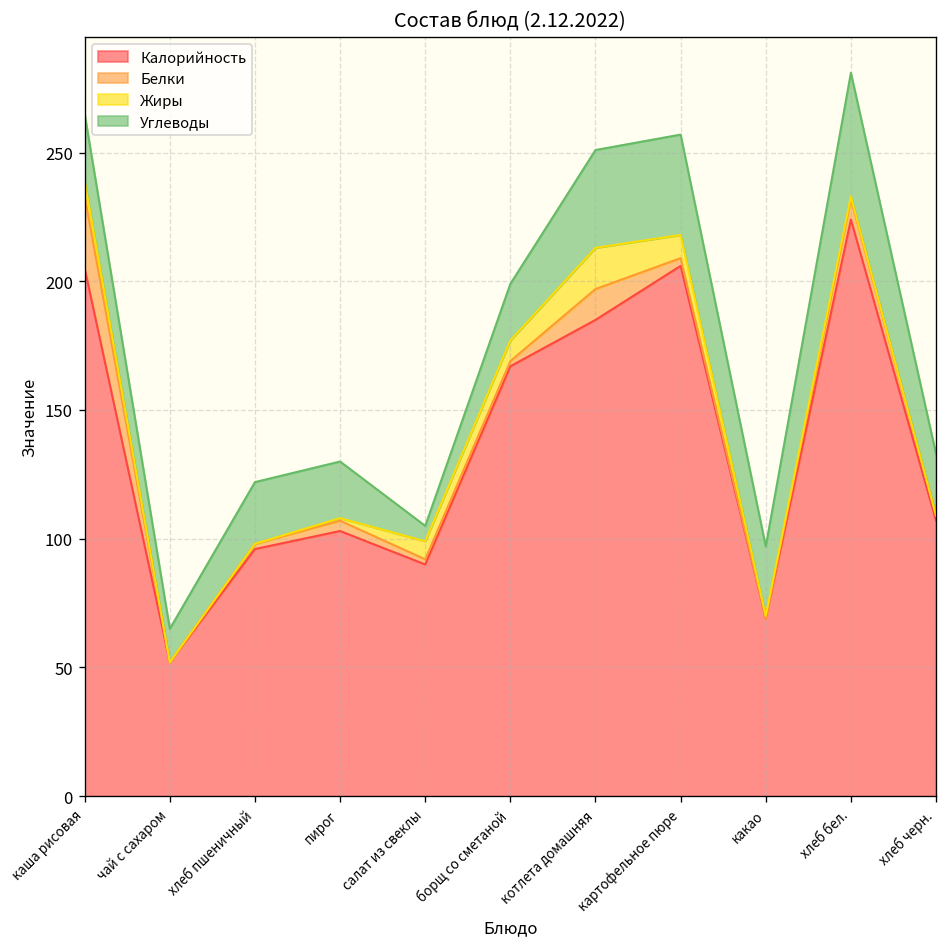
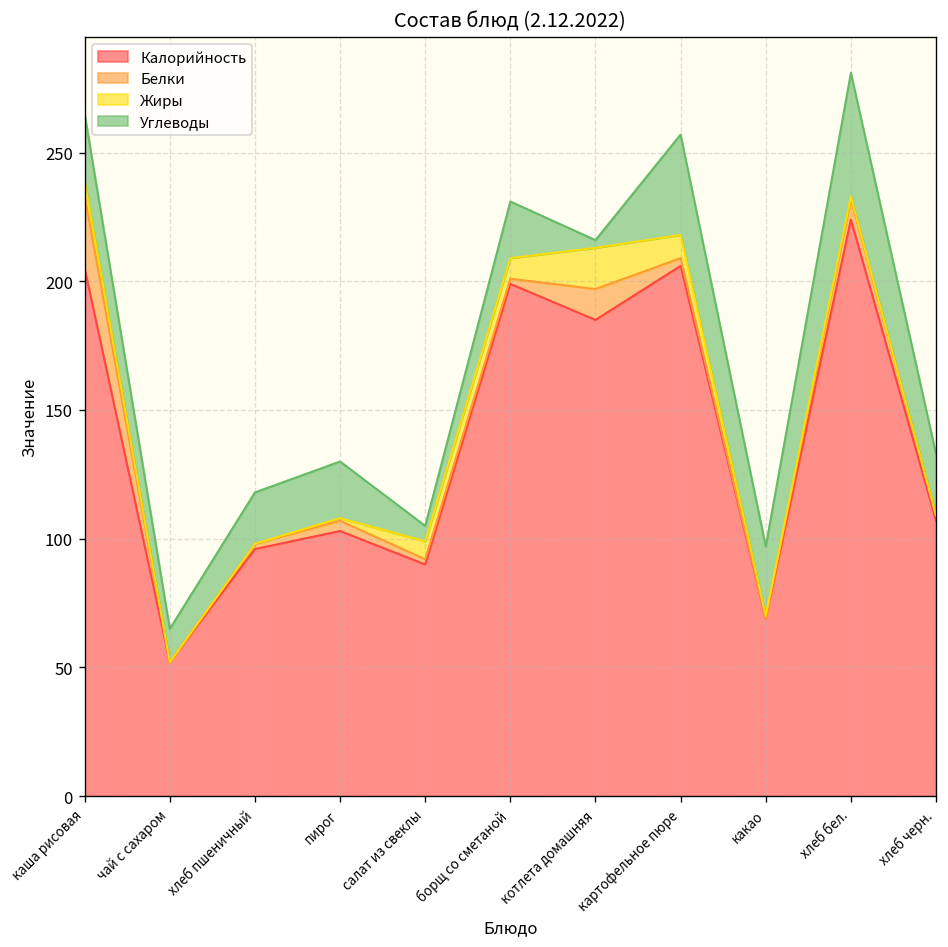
  {
    "Калорийность": {
      "каша рисовая": 205,
      "хлеб пшеничный": 96,
      "пирог": 103,
      "салат из свеклы": 90,
-     "борщ со сметаной": 167,
+     "борщ со сметаной": 199,
      "котлета домашняя": 185,
      "картофельное пюре": 206,
      "хлеб бел.": 224,
      "хлеб черн.": 107
    },
    "Белки": {
      "каша рисовая": 28,
      "салат из свеклы": 2,
      "борщ со сметаной": 2,
      "котлета домашняя": 12,
      "картофельное пюре": 3
    },
    "Жиры": {
      "каша рисовая": 6,
      "салат из свеклы": 7,
      "борщ со сметаной": 8,
      "котлета домашняя": 16,
      "картофельное пюре": 9
    },
    "Углеводы": {
      "каша рисовая": 26,
      "чай с сахаром": 13,
-     "хлеб пшеничный": 24,
+     "хлеб пшеничный": 20,
      "пирог": 22,
      "салат из свеклы": 6,
      "борщ со сметаной": 22,
-     "котлета домашняя": 38,
+     "котлета домашняя": 3,
      "картофельное пюре": 39,
      "какао": 27,
      "хлеб бел.": 48,
      "хлеб черн.": 24
    }
  }
